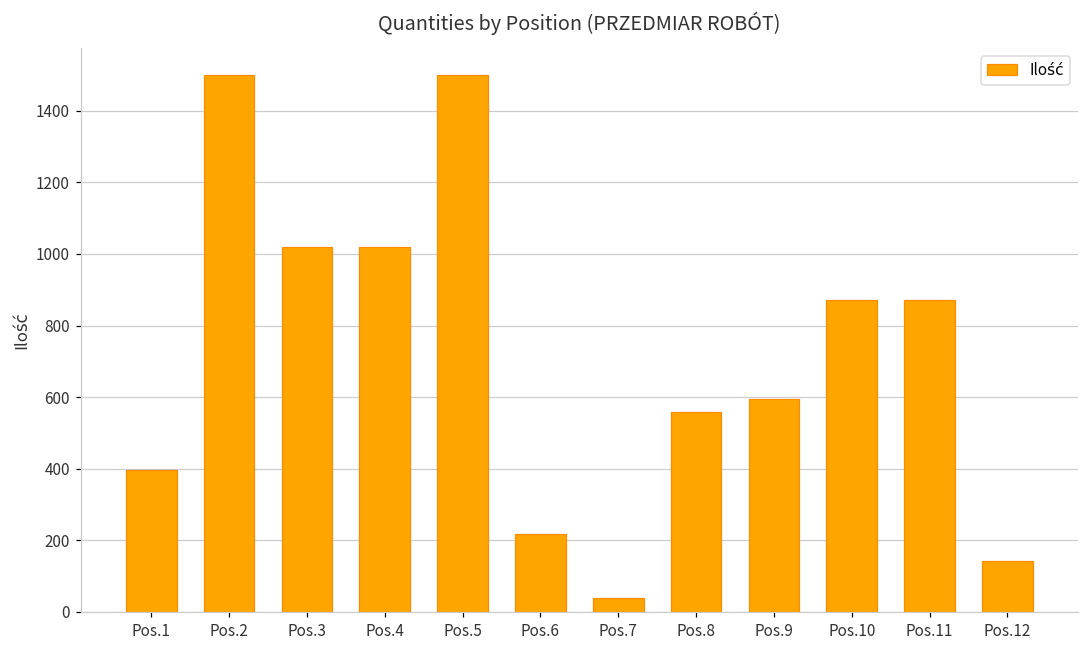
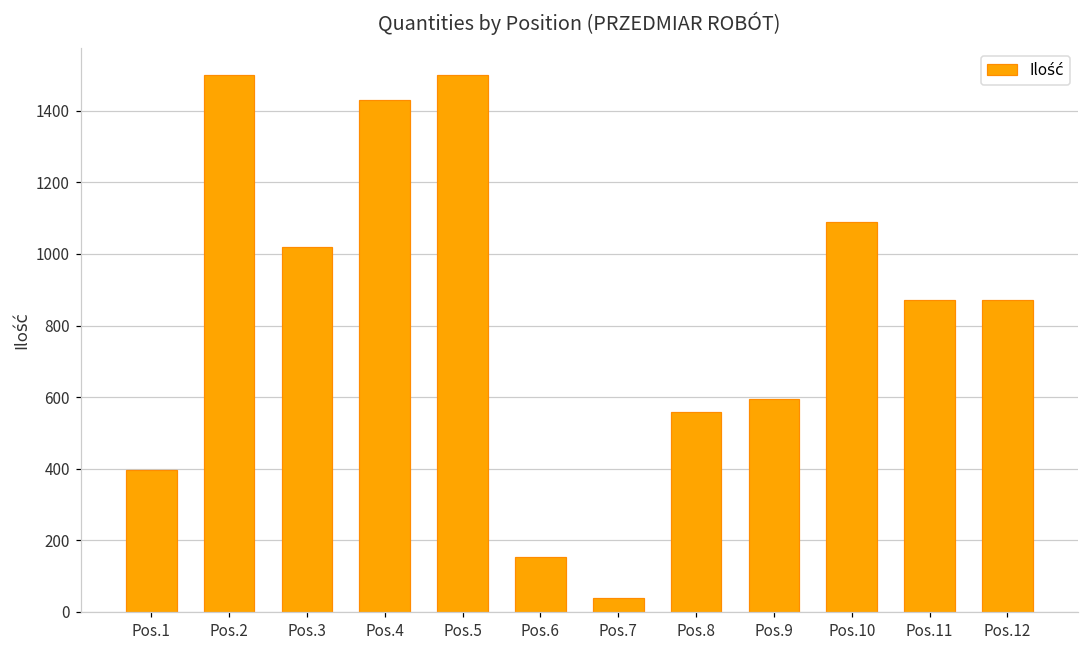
  {
    "Pos.1": 400,
    "Pos.2": 1500,
    "Pos.3": 1020,
-   "Pos.4": 1020,
+   "Pos.4": 1430,
    "Pos.5": 1500,
-   "Pos.6": 220,
+   "Pos.6": 150,
    "Pos.7": 40,
    "Pos.8": 560,
    "Pos.9": 600,
-   "Pos.10": 870,
+   "Pos.10": 1090,
    "Pos.11": 870,
-   "Pos.12": 140
+   "Pos.12": 870
  }
